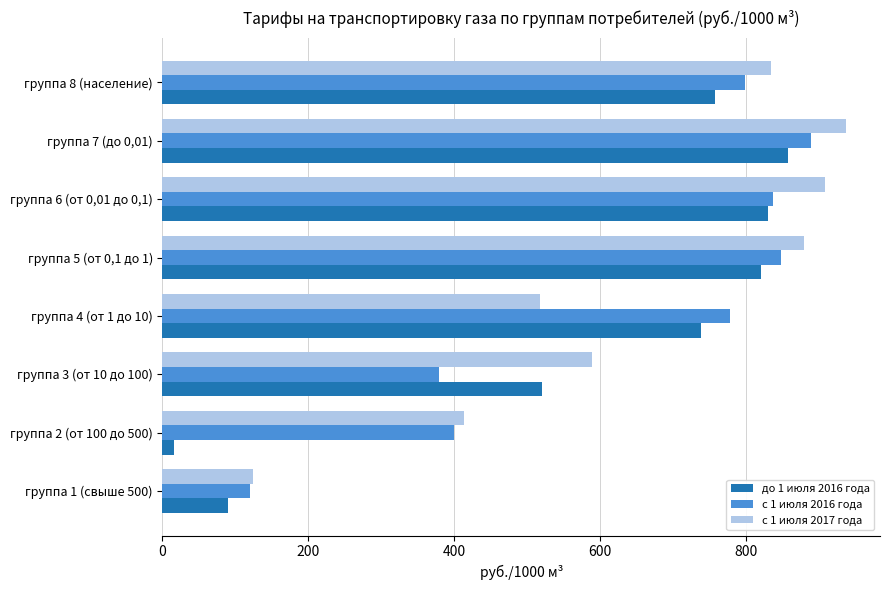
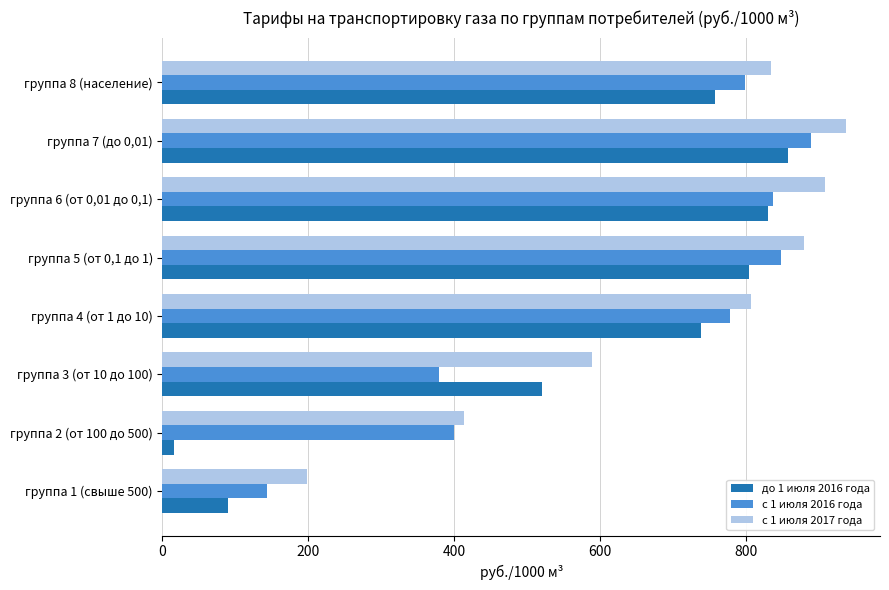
  {
    "до 1 июля 2016 года": {
      "группа 8 (население)": 760,
      "группа 7 (до 0,01)": 860,
      "группа 6 (от 0,01 до 0,1)": 830,
-     "группа 5 (от 0,1 до 1)": 820,
+     "группа 5 (от 0,1 до 1)": 800,
      "группа 4 (от 1 до 10)": 740,
      "группа 3 (от 10 до 100)": 520,
      "группа 2 (от 100 до 500)": 20,
      "группа 1 (свыше 500)": 90
    },
    "с 1 июля 2016 года": {
      "группа 8 (население)": 800,
      "группа 7 (до 0,01)": 890,
      "группа 6 (от 0,01 до 0,1)": 840,
      "группа 5 (от 0,1 до 1)": 850,
      "группа 4 (от 1 до 10)": 780,
      "группа 3 (от 10 до 100)": 380,
      "группа 2 (от 100 до 500)": 400,
-     "группа 1 (свыше 500)": 120
+     "группа 1 (свыше 500)": 140
    },
    "с 1 июля 2017 года": {
      "группа 8 (население)": 840,
      "группа 7 (до 0,01)": 940,
      "группа 6 (от 0,01 до 0,1)": 910,
      "группа 5 (от 0,1 до 1)": 880,
-     "группа 4 (от 1 до 10)": 520,
+     "группа 4 (от 1 до 10)": 810,
      "группа 3 (от 10 до 100)": 590,
      "группа 2 (от 100 до 500)": 410,
-     "группа 1 (свыше 500)": 120
+     "группа 1 (свыше 500)": 200
    }
  }
